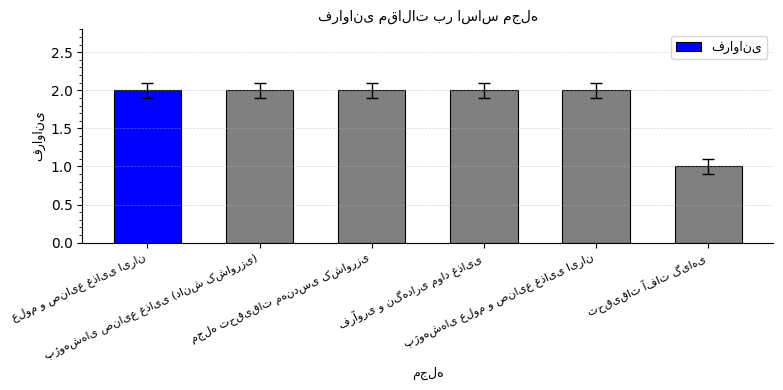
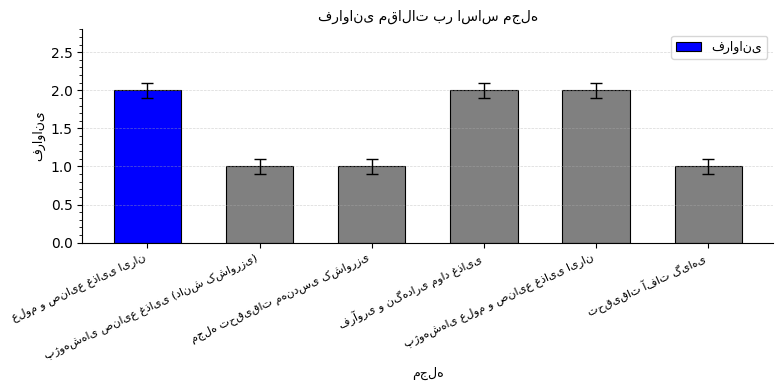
  {
    "فراوانی": {
      "علوم و صنایع غذایی ایران": 2,
-     "پژوهشهای صنایع غذایی (دانش کشاورزی)": 2,
-     "مجله تحقیقات مهندسی کشاورزی": 2,
+     "پژوهشهای صنایع غذایی (دانش کشاورزی)": 1,
+     "مجله تحقیقات مهندسی کشاورزی": 1,
      "فرآوری و نگهداری مواد غذایی": 2,
      "پژوهشهای علوم و صنایع غذایی ایران": 2,
      "تحقیقات آفات گیاهی": 1
    }
  }
